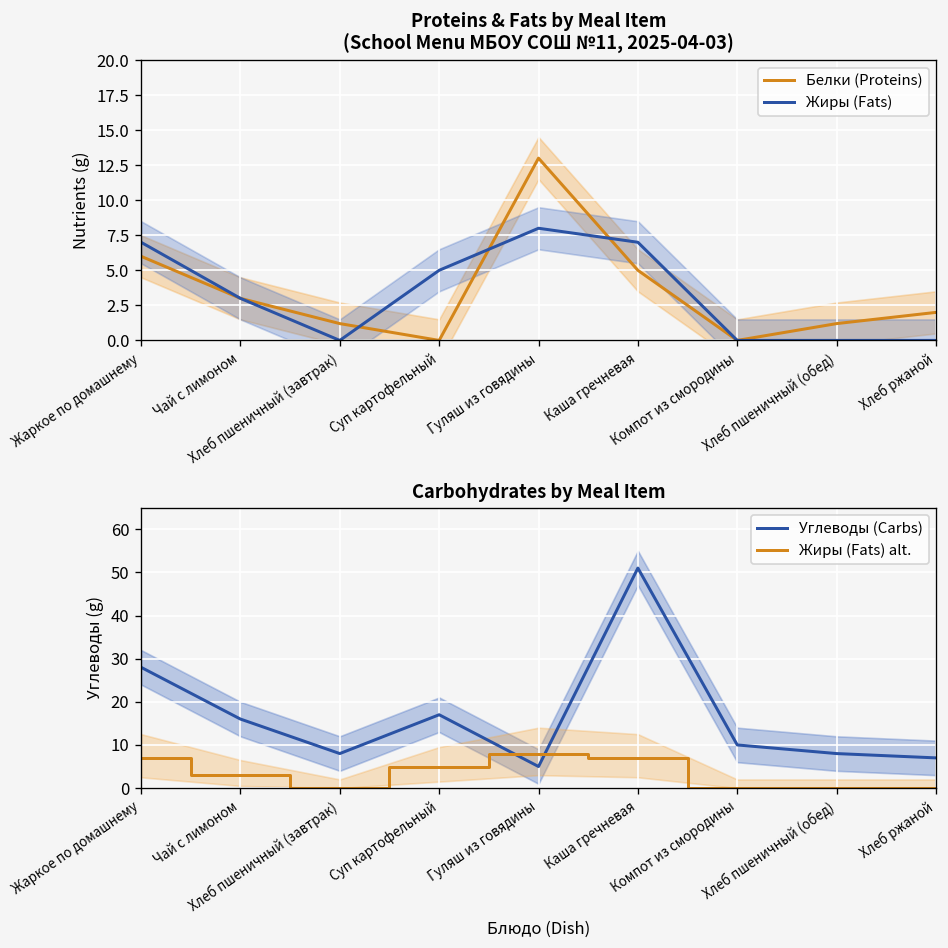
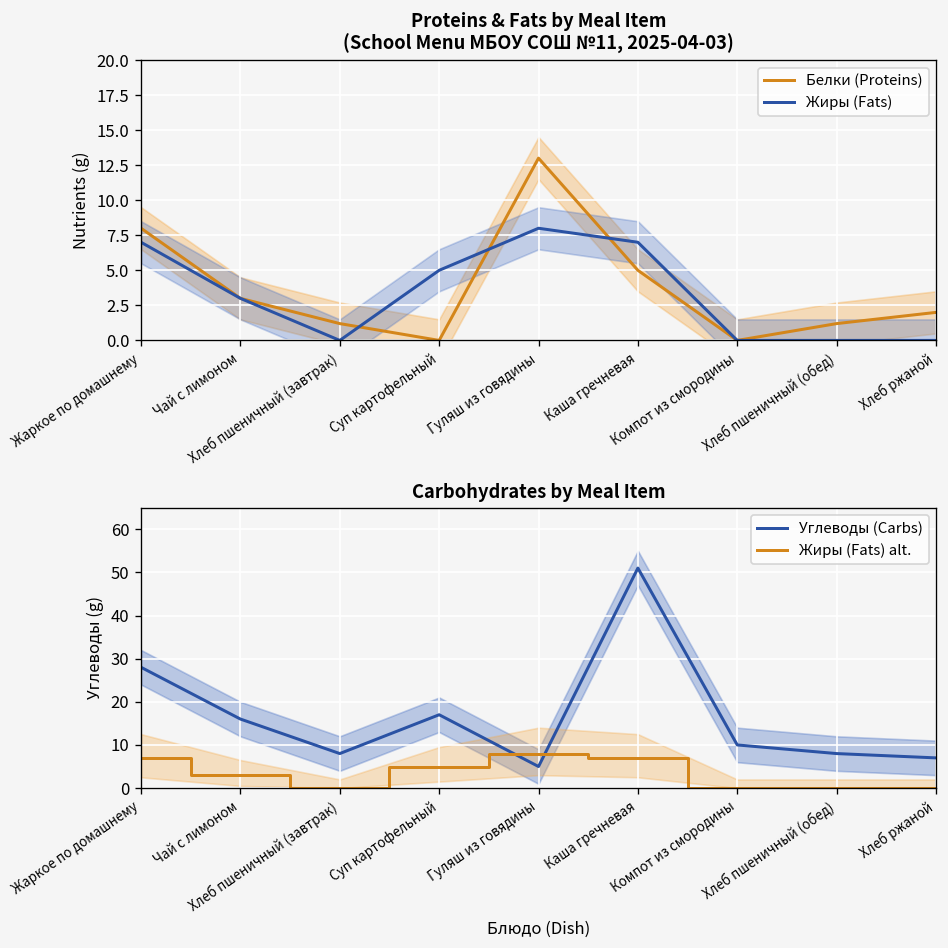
  {
    "Proteins & Fats by Meal Item (School Menu МБОУ СОШ №11, 2025-04-03)": {
      "Белки (Proteins)": {
-       "Жаркое по домашнему": 6,
+       "Жаркое по домашнему": 8,
        "Хлеб пшеничный (завтрак)": 1,
        "Суп картофельный": 0,
        "Гуляш из говядины": 13,
        "Каша гречневая": 5,
        "Хлеб пшеничный (обед)": 1,
        "Хлеб ржаной": 2
      }
    },
    "Carbohydrates by Meal Item": {
      "Жиры (Fats) alt.": {
        "Жаркое по домашнему": 7,
        "Чай с лимоном": 3,
        "Хлеб пшеничный (завтрак)": 0,
        "Суп картофельный": 5,
        "Гуляш из говядины": 8,
        "Каша гречневая": 7,
        "Компот из смородины": 0,
        "Хлеб пшеничный (обед)": 0,
        "Хлеб ржаной": 0
      }
    }
  }
